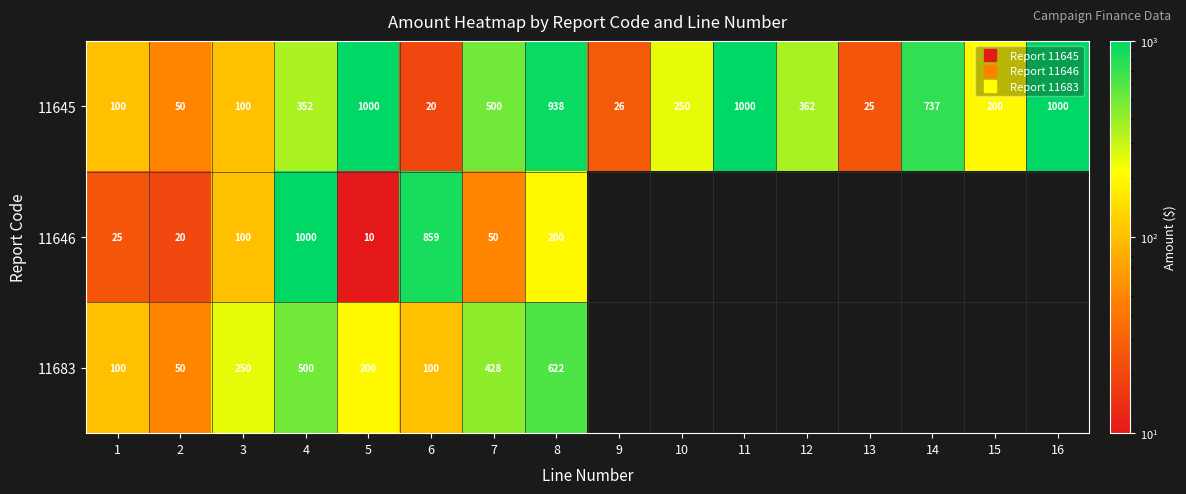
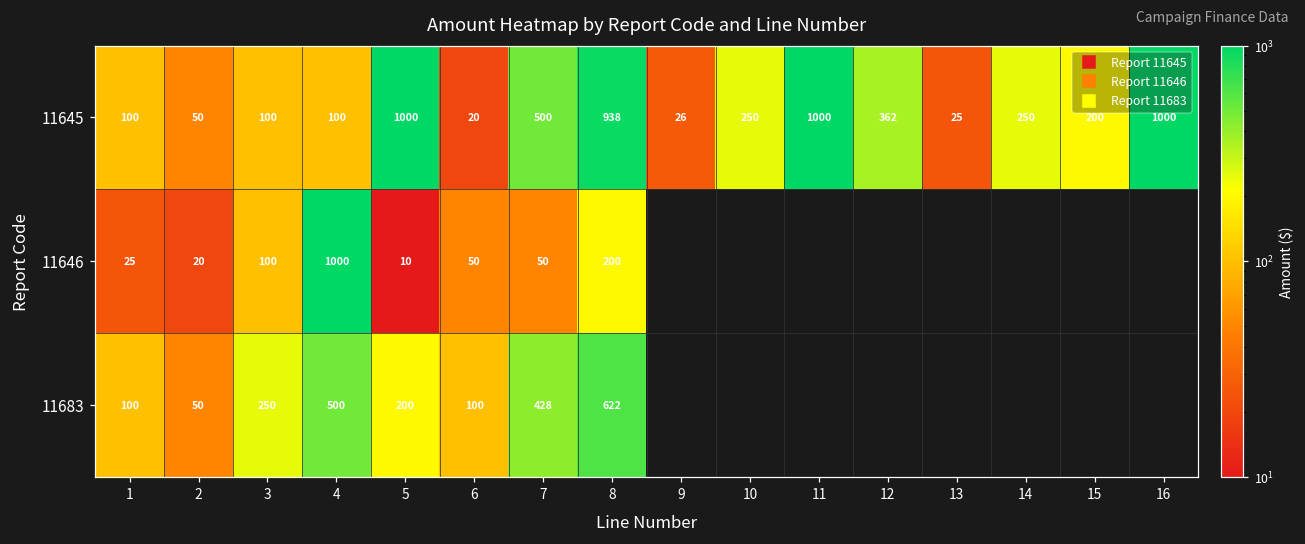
  {
    "11645": {
      "1": 100,
      "2": 50,
      "3": 100,
-     "4": 352,
+     "4": 100,
      "5": 1000,
      "6": 20,
      "7": 500,
      "8": 938,
      "9": 26,
      "10": 250,
      "11": 1000,
      "12": 362,
      "13": 25,
-     "14": 737,
+     "14": 250,
      "15": 200,
      "16": 1000
    },
    "11646": {
      "1": 25,
      "2": 20,
      "3": 100,
      "4": 1000,
      "5": 10,
-     "6": 859,
+     "6": 50,
      "7": 50,
      "8": 200
    },
    "11683": {
      "1": 100,
      "2": 50,
      "3": 250,
      "4": 500,
      "5": 200,
      "6": 100,
      "7": 428,
      "8": 622
    }
  }
